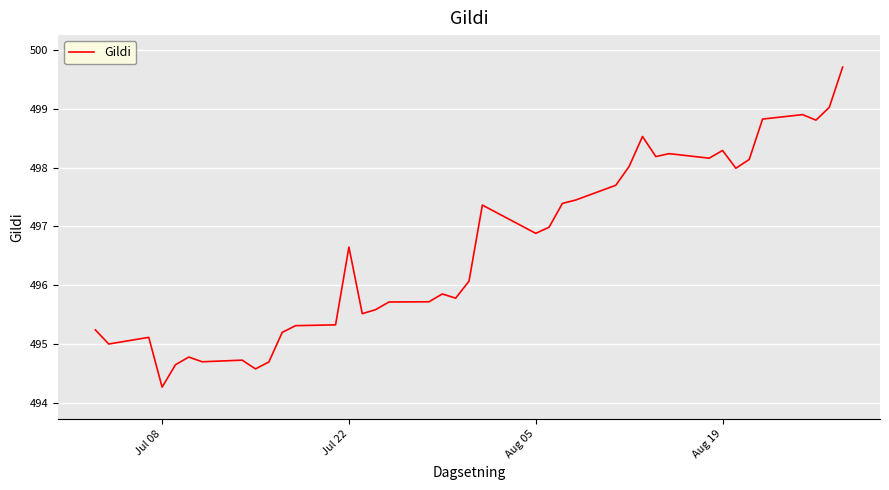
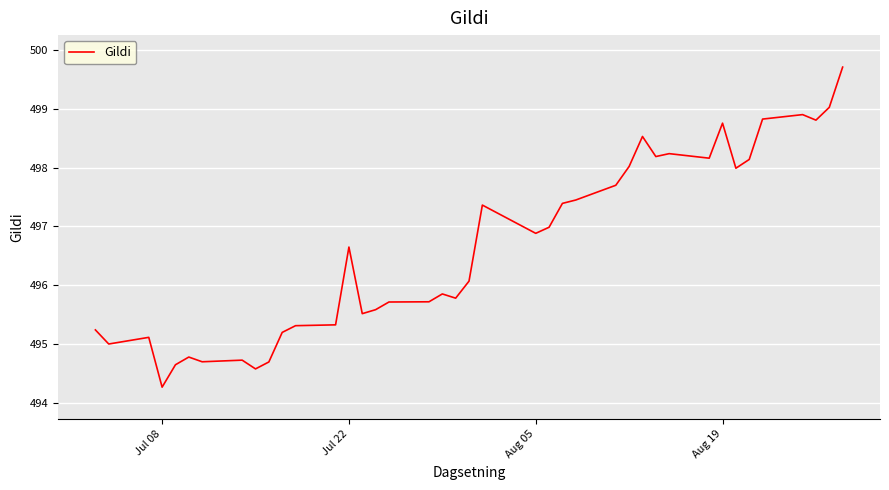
  {
    "Jul 08": 494.3,
    "Jul 22": 496.6,
    "Aug 05": 496.9,
-   "Aug 19": 498.3
+   "Aug 19": 498.8
  }
